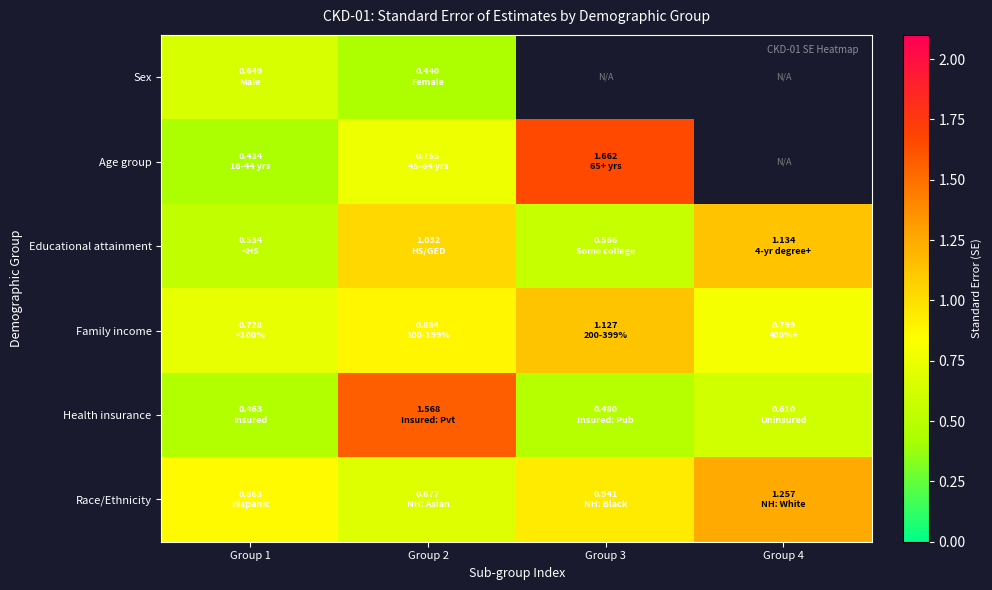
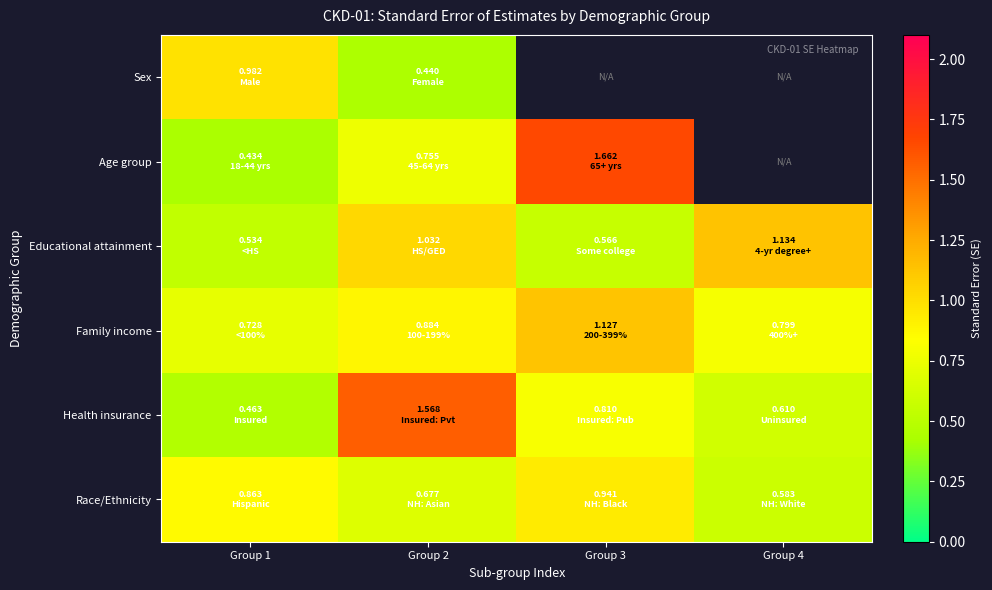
  {
    "Sex": {
-     "Group 1": 0.649,
+     "Group 1": 0.982,
      "Group 2": 0.440
    },
    "Educational attainment": {
      "Group 1": 0.534,
      "Group 2": 1.032,
      "Group 3": 0.566
    },
    "Health insurance": {
      "Group 1": 0.463,
      "Group 2": 1.568,
-     "Group 3": 0.480,
+     "Group 3": 0.810,
      "Group 4": 0.610
    },
    "Race/Ethnicity": {
      "Group 1": 0.863,
      "Group 2": 0.677,
      "Group 3": 0.941,
-     "Group 4": 1.257
+     "Group 4": 0.583
    }
  }
